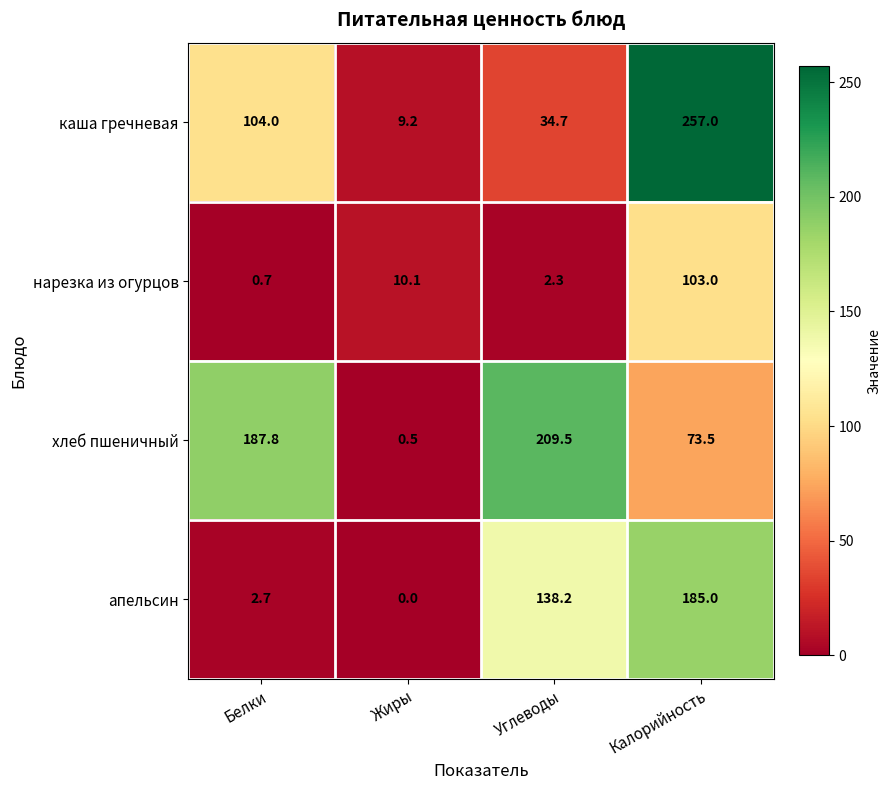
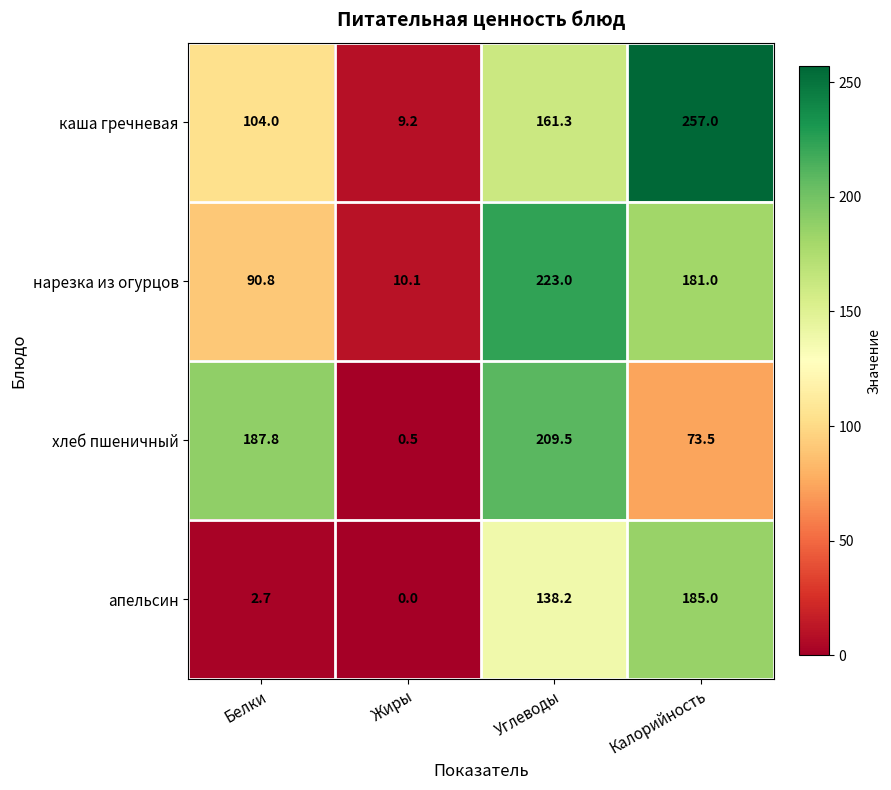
  {
    "каша гречневая": {
      "Белки": 104.0,
      "Жиры": 9.2,
-     "Углеводы": 34.7,
+     "Углеводы": 161.3,
      "Калорийность": 257.0
    },
    "нарезка из огурцов": {
-     "Белки": 0.7,
+     "Белки": 90.8,
      "Жиры": 10.1,
-     "Углеводы": 2.3,
-     "Калорийность": 103.0
+     "Углеводы": 223.0,
+     "Калорийность": 181.0
    },
    "хлеб пшеничный": {
      "Белки": 187.8,
      "Жиры": 0.5,
      "Углеводы": 209.5,
      "Калорийность": 73.5
    },
    "апельсин": {
      "Белки": 2.7,
      "Жиры": 0.0,
      "Углеводы": 138.2,
      "Калорийность": 185.0
    }
  }
